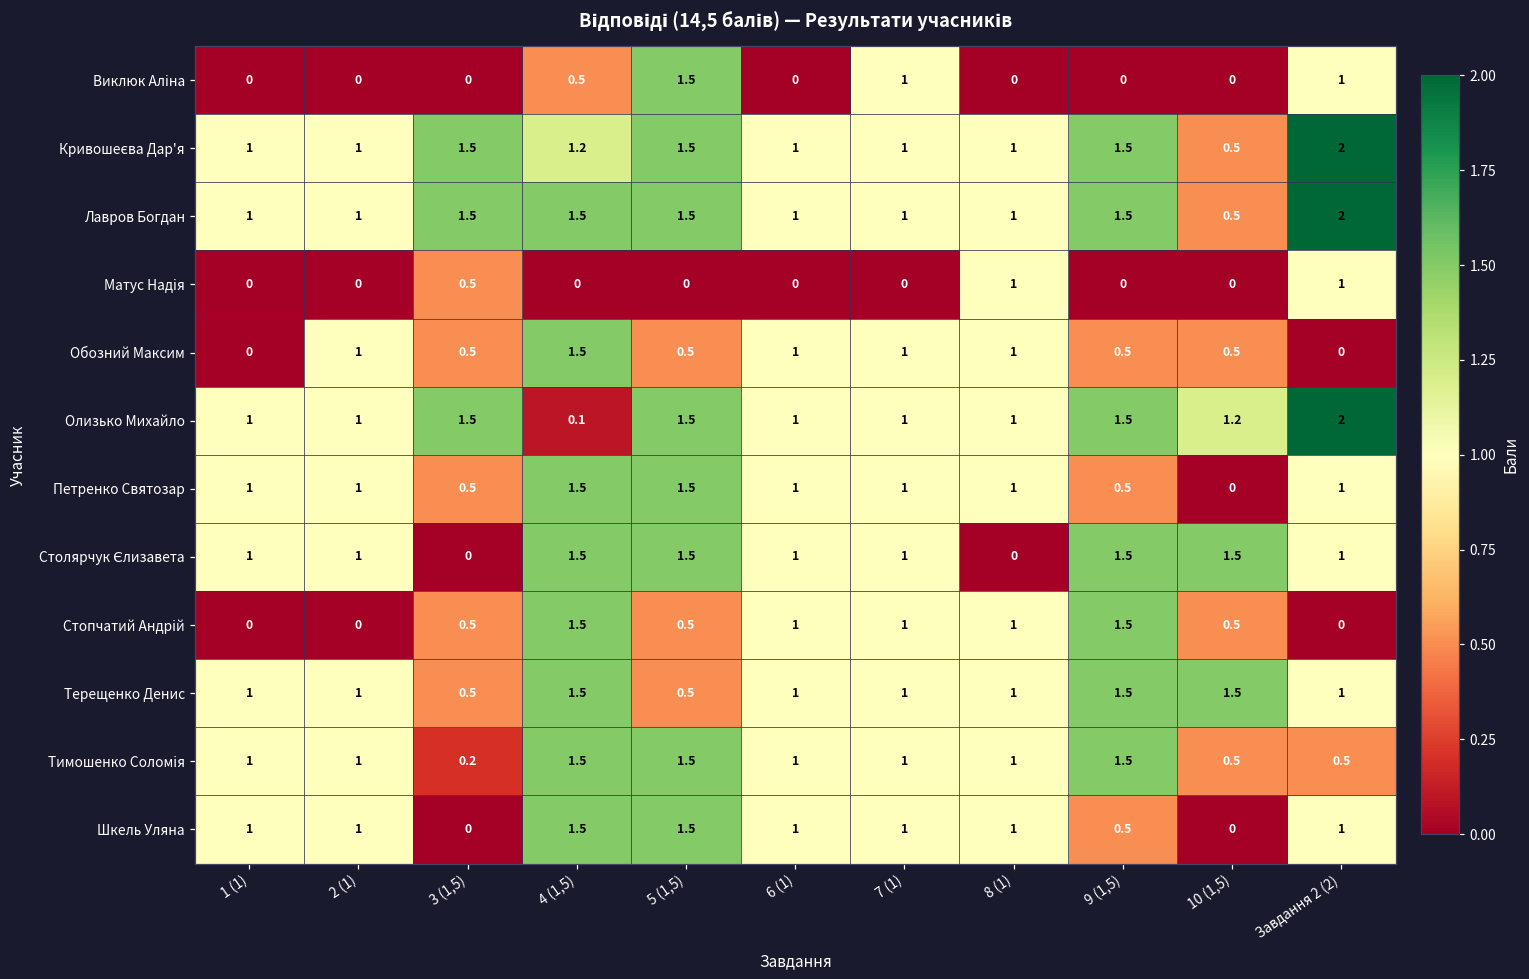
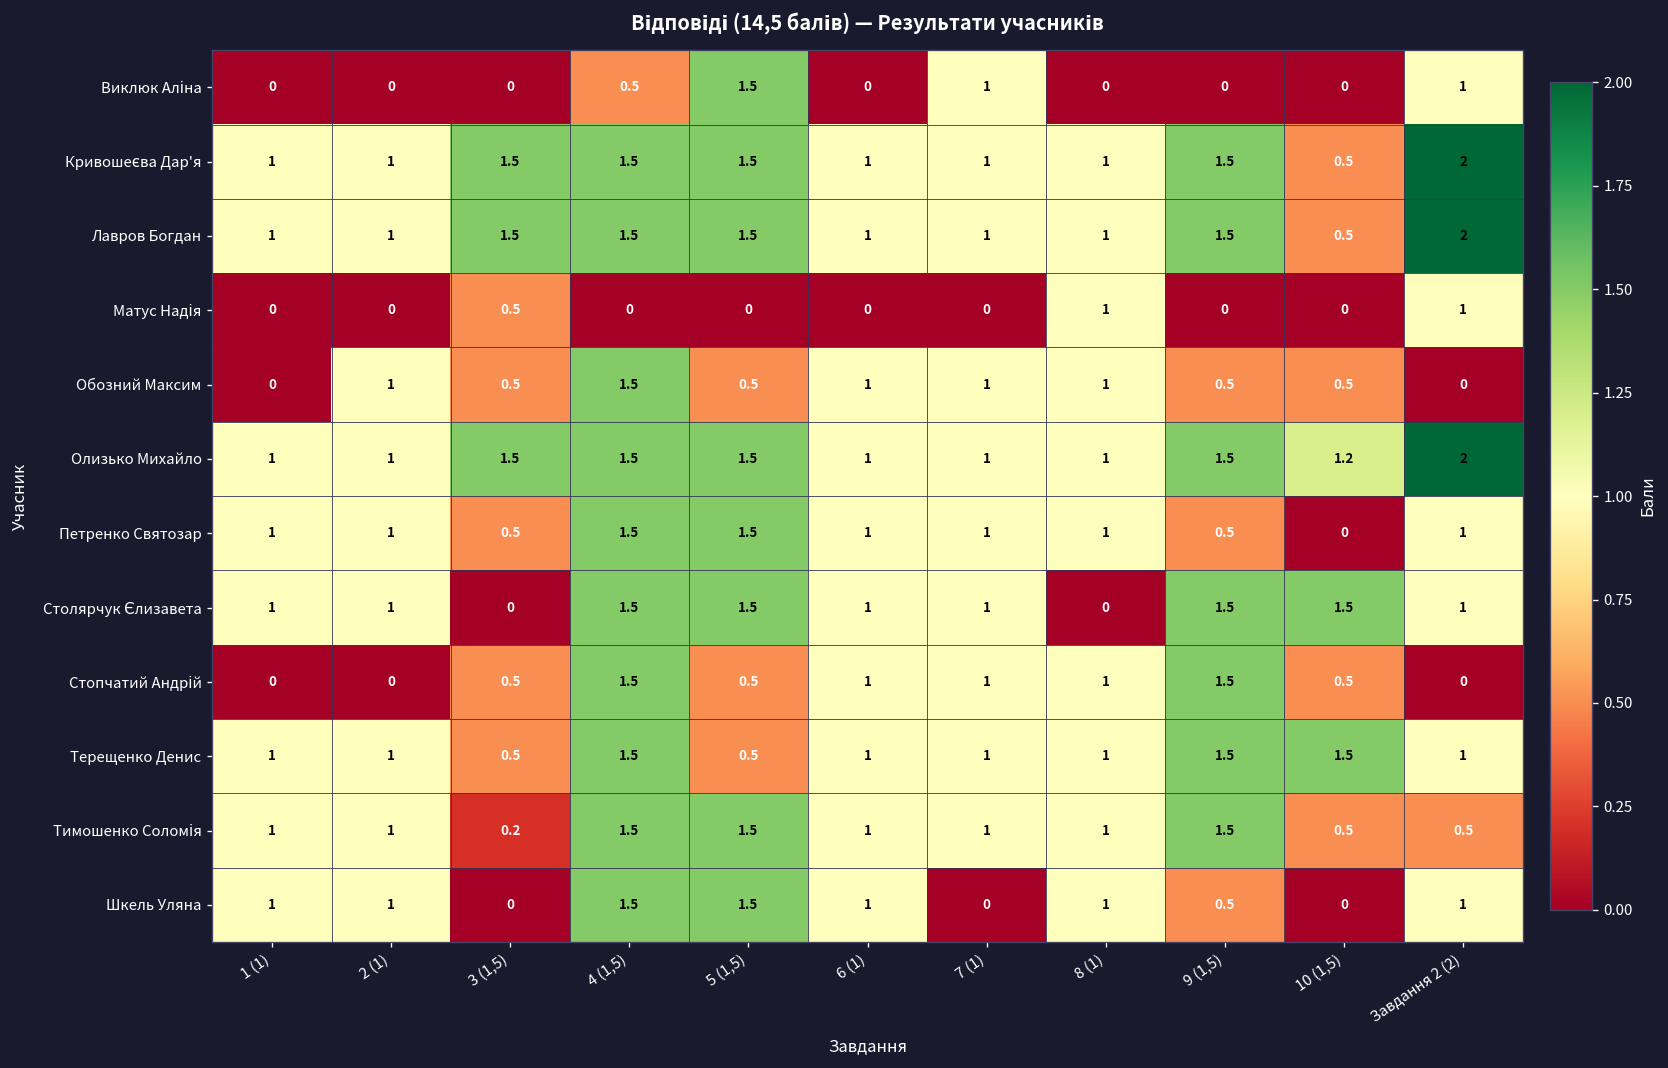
  {
    "Виклюк Аліна": {
      "1 (1)": 0,
      "2 (1)": 0,
      "3 (1,5)": 0,
      "4 (1,5)": 0.5,
      "5 (1,5)": 1.5,
      "6 (1)": 0,
      "7 (1)": 1,
      "8 (1)": 0,
      "9 (1,5)": 0,
      "10 (1,5)": 0,
      "Завдання 2 (2)": 1
    },
    "Кривошеєва Дар'я": {
      "1 (1)": 1,
      "2 (1)": 1,
      "3 (1,5)": 1.5,
-     "4 (1,5)": 1.2,
+     "4 (1,5)": 1.5,
      "5 (1,5)": 1.5,
      "6 (1)": 1,
      "7 (1)": 1,
      "8 (1)": 1,
      "9 (1,5)": 1.5,
      "10 (1,5)": 0.5,
      "Завдання 2 (2)": 2
    },
    "Лавров Богдан": {
      "1 (1)": 1,
      "2 (1)": 1,
      "3 (1,5)": 1.5,
      "4 (1,5)": 1.5,
      "5 (1,5)": 1.5,
      "6 (1)": 1,
      "7 (1)": 1,
      "8 (1)": 1,
      "9 (1,5)": 1.5,
      "10 (1,5)": 0.5,
      "Завдання 2 (2)": 2
    },
    "Матус Надія": {
      "1 (1)": 0,
      "2 (1)": 0,
      "3 (1,5)": 0.5,
      "4 (1,5)": 0,
      "5 (1,5)": 0,
      "6 (1)": 0,
      "7 (1)": 0,
      "8 (1)": 1,
      "9 (1,5)": 0,
      "10 (1,5)": 0,
      "Завдання 2 (2)": 1
    },
    "Обозний Максим": {
      "1 (1)": 0,
      "2 (1)": 1,
      "3 (1,5)": 0.5,
      "4 (1,5)": 1.5,
      "5 (1,5)": 0.5,
      "6 (1)": 1,
      "7 (1)": 1,
      "8 (1)": 1,
      "9 (1,5)": 0.5,
      "10 (1,5)": 0.5,
      "Завдання 2 (2)": 0
    },
    "Олизько Михайло": {
      "1 (1)": 1,
      "2 (1)": 1,
      "3 (1,5)": 1.5,
-     "4 (1,5)": 0.1,
+     "4 (1,5)": 1.5,
      "5 (1,5)": 1.5,
      "6 (1)": 1,
      "7 (1)": 1,
      "8 (1)": 1,
      "9 (1,5)": 1.5,
      "10 (1,5)": 1.2,
      "Завдання 2 (2)": 2
    },
    "Петренко Святозар": {
      "1 (1)": 1,
      "2 (1)": 1,
      "3 (1,5)": 0.5,
      "4 (1,5)": 1.5,
      "5 (1,5)": 1.5,
      "6 (1)": 1,
      "7 (1)": 1,
      "8 (1)": 1,
      "9 (1,5)": 0.5,
      "10 (1,5)": 0,
      "Завдання 2 (2)": 1
    },
    "Столярчук Єлизавета": {
      "1 (1)": 1,
      "2 (1)": 1,
      "3 (1,5)": 0,
      "4 (1,5)": 1.5,
      "5 (1,5)": 1.5,
      "6 (1)": 1,
      "7 (1)": 1,
      "8 (1)": 0,
      "9 (1,5)": 1.5,
      "10 (1,5)": 1.5,
      "Завдання 2 (2)": 1
    },
    "Стопчатий Андрій": {
      "1 (1)": 0,
      "2 (1)": 0,
      "3 (1,5)": 0.5,
      "4 (1,5)": 1.5,
      "5 (1,5)": 0.5,
      "6 (1)": 1,
      "7 (1)": 1,
      "8 (1)": 1,
      "9 (1,5)": 1.5,
      "10 (1,5)": 0.5,
      "Завдання 2 (2)": 0
    },
    "Терещенко Денис": {
      "1 (1)": 1,
      "2 (1)": 1,
      "3 (1,5)": 0.5,
      "4 (1,5)": 1.5,
      "5 (1,5)": 0.5,
      "6 (1)": 1,
      "7 (1)": 1,
      "8 (1)": 1,
      "9 (1,5)": 1.5,
      "10 (1,5)": 1.5,
      "Завдання 2 (2)": 1
    },
    "Тимошенко Соломія": {
      "1 (1)": 1,
      "2 (1)": 1,
      "3 (1,5)": 0.2,
      "4 (1,5)": 1.5,
      "5 (1,5)": 1.5,
      "6 (1)": 1,
      "7 (1)": 1,
      "8 (1)": 1,
      "9 (1,5)": 1.5,
      "10 (1,5)": 0.5,
      "Завдання 2 (2)": 0.5
    },
    "Шкель Уляна": {
      "1 (1)": 1,
      "2 (1)": 1,
      "3 (1,5)": 0,
      "4 (1,5)": 1.5,
      "5 (1,5)": 1.5,
      "6 (1)": 1,
-     "7 (1)": 1,
+     "7 (1)": 0,
      "8 (1)": 1,
      "9 (1,5)": 0.5,
      "10 (1,5)": 0,
      "Завдання 2 (2)": 1
    }
  }
